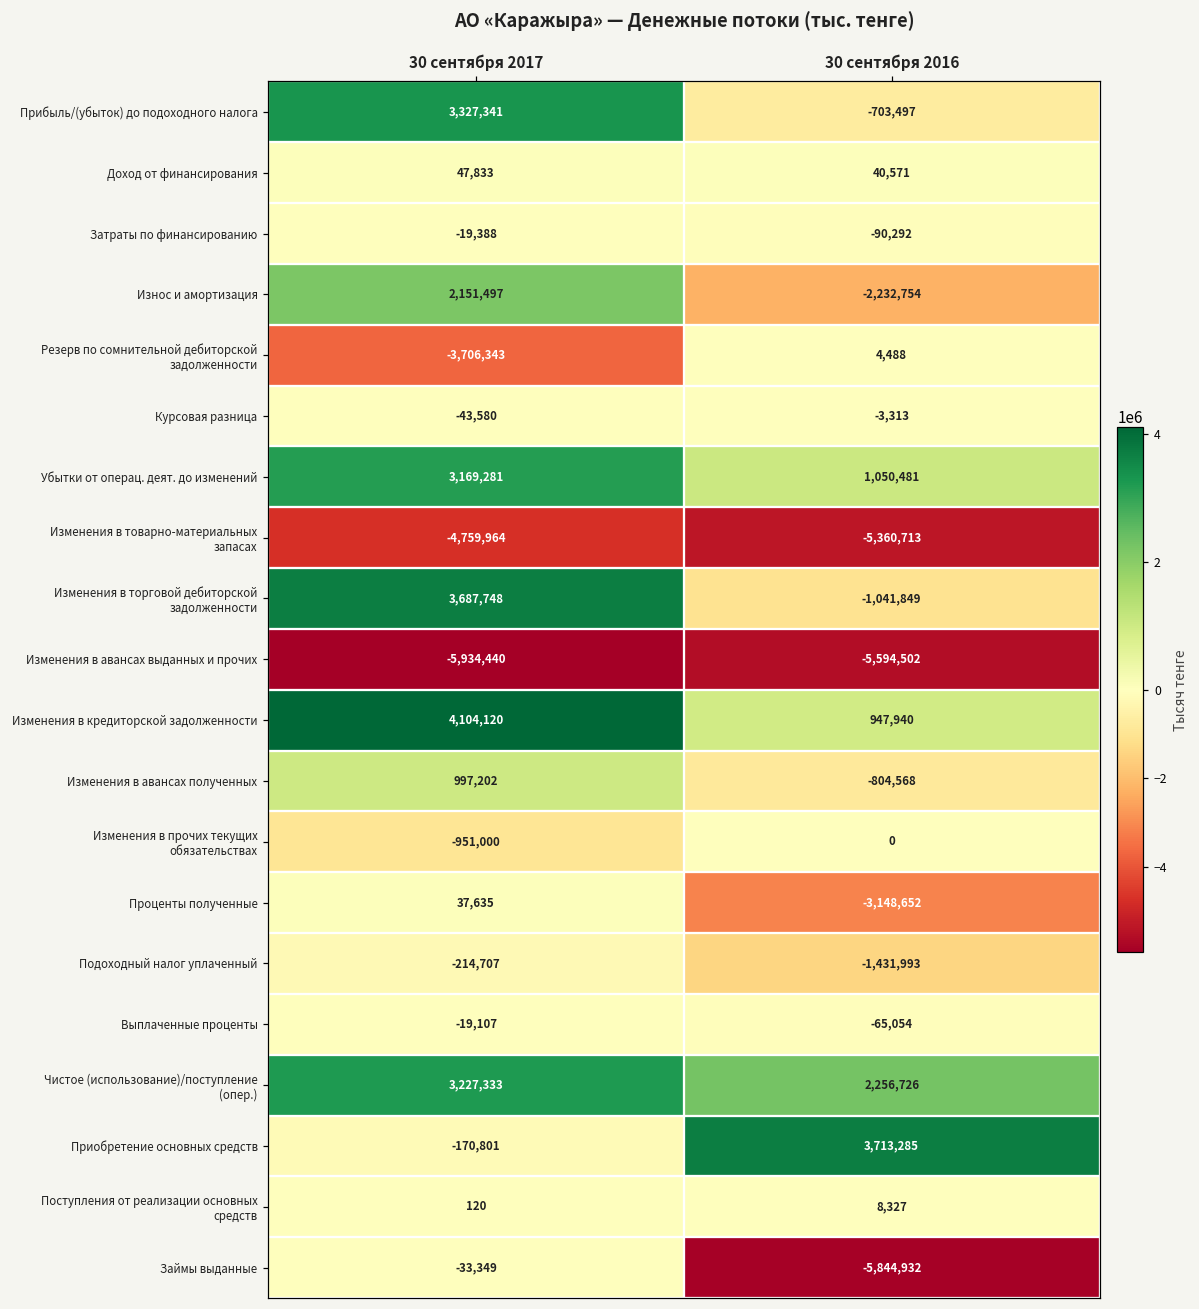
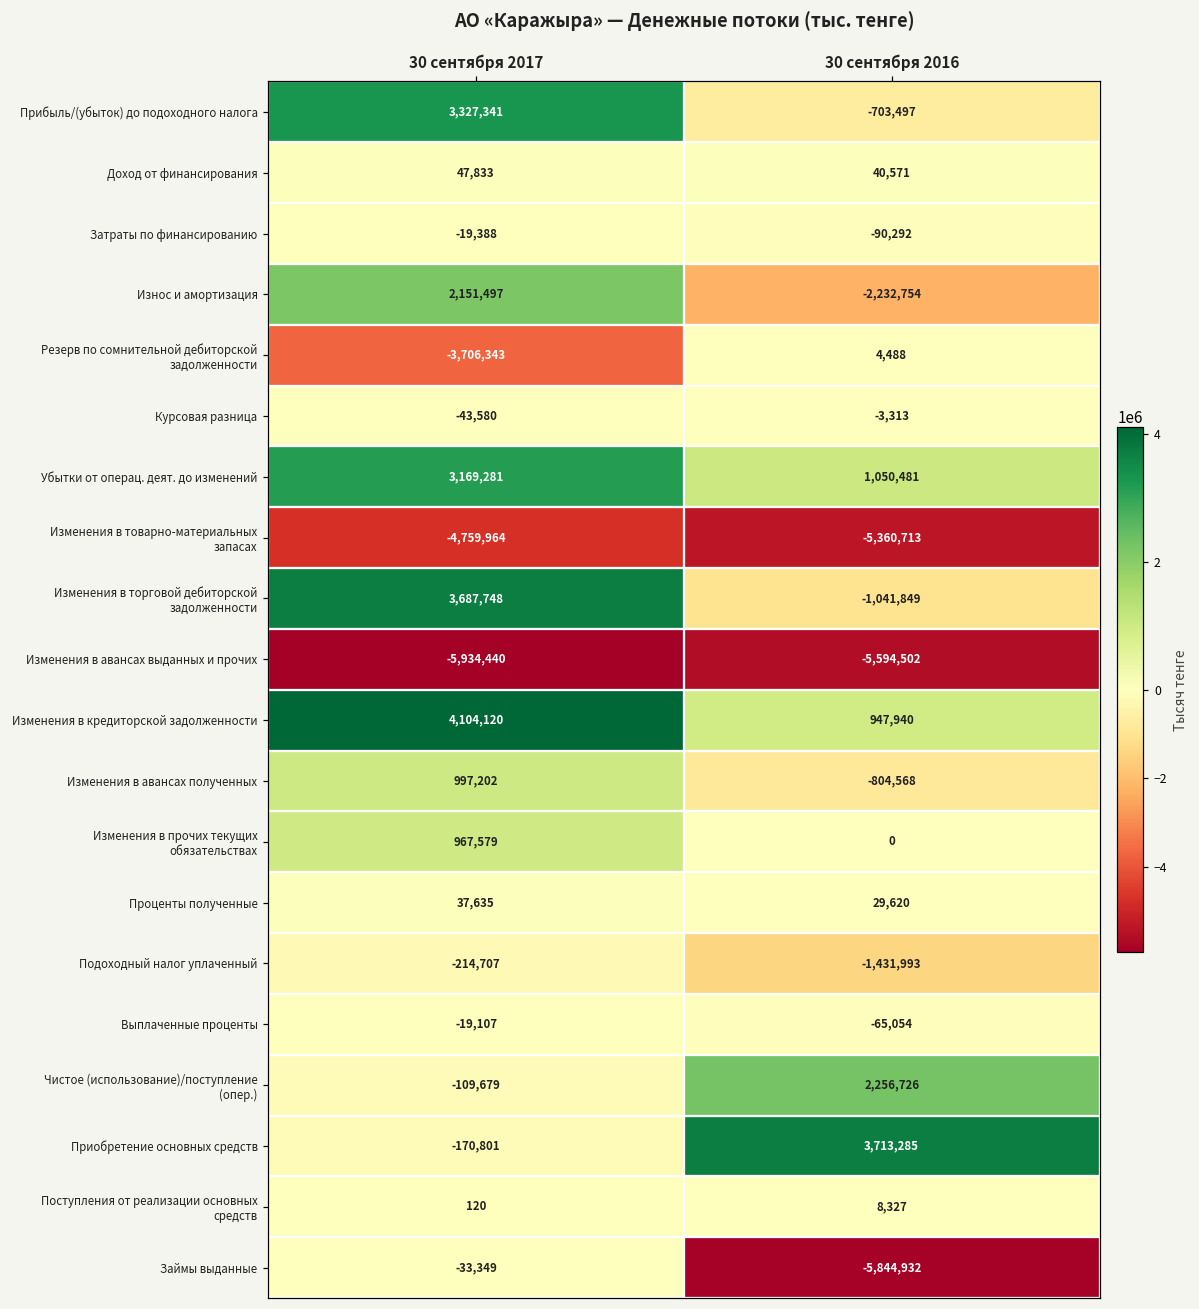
  {
    "Прибыль/(убыток) до подоходного налога": {
      "30 сентября 2017": "3,327,341",
      "30 сентября 2016": "-703,497"
    },
    "Доход от финансирования": {
      "30 сентября 2017": "47,833",
      "30 сентября 2016": "40,571"
    },
    "Затраты по финансированию": {
      "30 сентября 2017": "-19,388",
      "30 сентября 2016": "-90,292"
    },
    "Износ и амортизация": {
      "30 сентября 2017": "2,151,497",
      "30 сентября 2016": "-2,232,754"
    },
    "Резерв по сомнительной дебиторской задолженности": {
      "30 сентября 2017": "-3,706,343",
      "30 сентября 2016": "4,488"
    },
    "Курсовая разница": {
      "30 сентября 2017": "-43,580",
      "30 сентября 2016": "-3,313"
    },
    "Убытки от операц. деят. до изменений": {
      "30 сентября 2017": "3,169,281",
      "30 сентября 2016": "1,050,481"
    },
    "Изменения в товарно-материальных запасах": {
      "30 сентября 2017": "-4,759,964",
      "30 сентября 2016": "-5,360,713"
    },
    "Изменения в торговой дебиторской задолженности": {
      "30 сентября 2017": "3,687,748",
      "30 сентября 2016": "-1,041,849"
    },
    "Изменения в авансах выданных и прочих": {
      "30 сентября 2017": "-5,934,440",
      "30 сентября 2016": "-5,594,502"
    },
    "Изменения в кредиторской задолженности": {
      "30 сентября 2017": "4,104,120",
      "30 сентября 2016": "947,940"
    },
    "Изменения в авансах полученных": {
      "30 сентября 2017": "997,202",
      "30 сентября 2016": "-804,568"
    },
    "Изменения в прочих текущих обязательствах": {
-     "30 сентября 2017": "-951,000",
+     "30 сентября 2017": "967,579",
      "30 сентября 2016": "0"
    },
    "Проценты полученные": {
      "30 сентября 2017": "37,635",
-     "30 сентября 2016": "-3,148,652"
+     "30 сентября 2016": "29,620"
    },
    "Подоходный налог уплаченный": {
      "30 сентября 2017": "-214,707",
      "30 сентября 2016": "-1,431,993"
    },
    "Выплаченные проценты": {
      "30 сентября 2017": "-19,107",
      "30 сентября 2016": "-65,054"
    },
    "Чистое (использование)/поступление (опер.)": {
-     "30 сентября 2017": "3,227,333",
+     "30 сентября 2017": "-109,679",
      "30 сентября 2016": "2,256,726"
    },
    "Приобретение основных средств": {
      "30 сентября 2017": "-170,801",
      "30 сентября 2016": "3,713,285"
    },
    "Поступления от реализации основных средств": {
      "30 сентября 2017": "120",
      "30 сентября 2016": "8,327"
    },
    "Займы выданные": {
      "30 сентября 2017": "-33,349",
      "30 сентября 2016": "-5,844,932"
    }
  }
